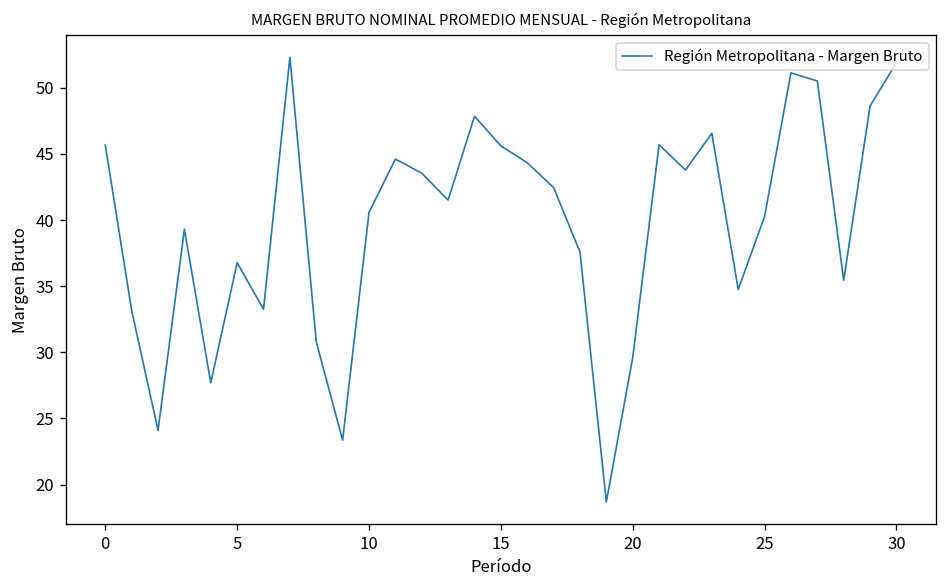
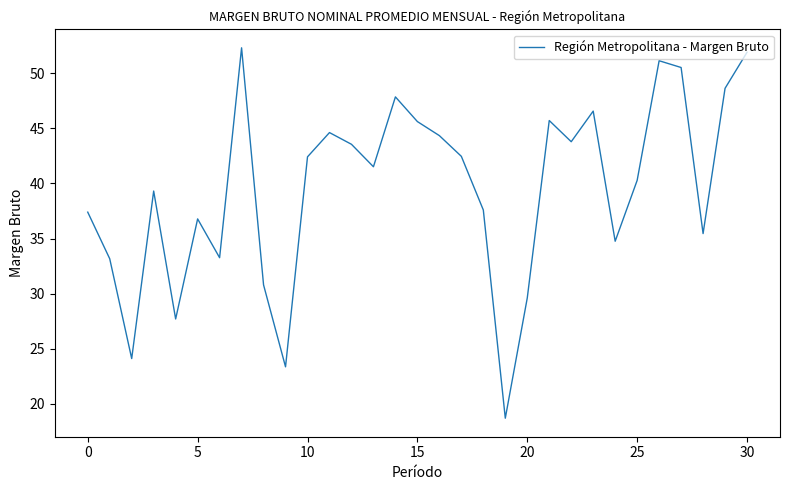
  {
-   "0": 45.7,
+   "0": 37.4,
    "5": 36.8,
-   "10": 40.6,
+   "10": 42.4,
    "15": 45.6,
    "20": 29.6,
    "25": 40.3
  }
